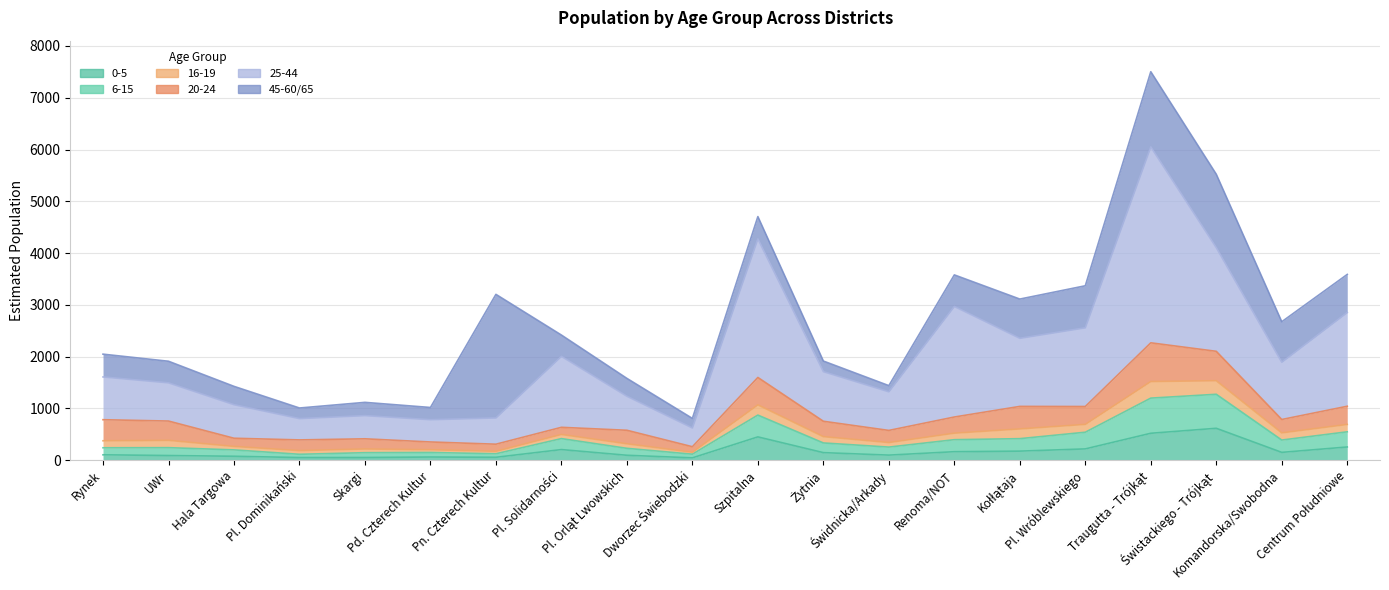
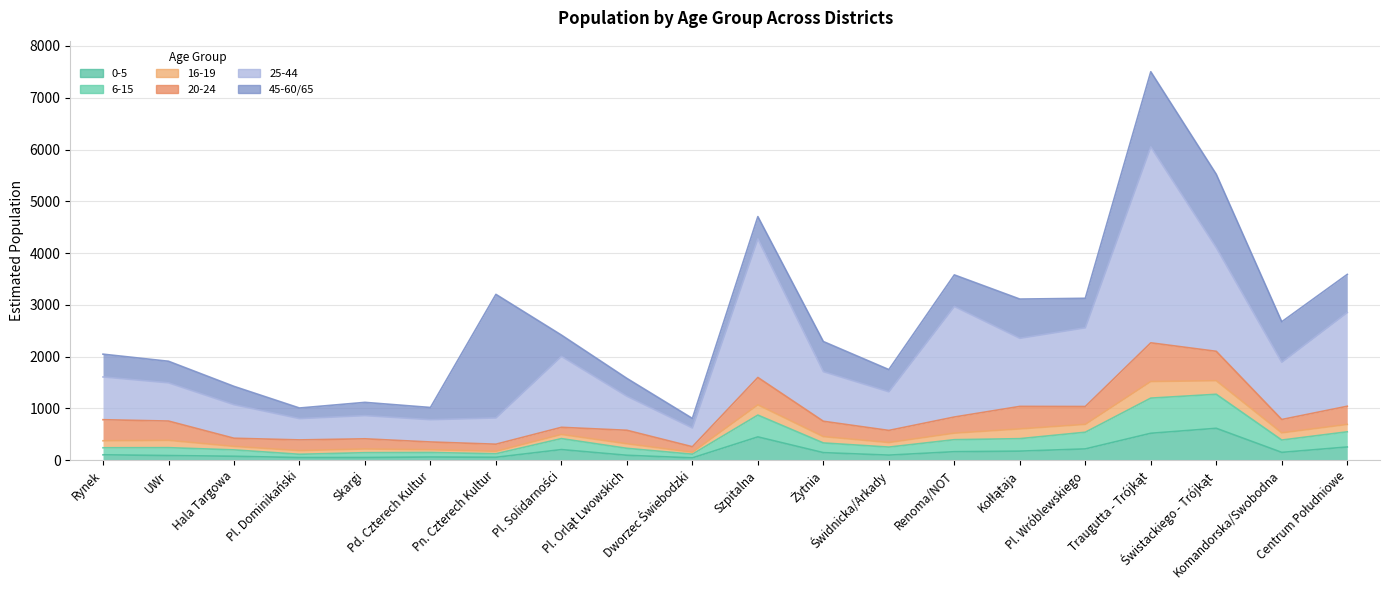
  {
    "25-44": {
      "Rynek": 800,
      "UWr": 700,
      "Hala Targowa": 600,
      "Pl. Dominikański": 400,
      "Skargi": 400,
      "Pd. Czterech Kultur": 400,
      "Pn. Czterech Kultur": 500,
      "Pl. Solidarności": 1400,
      "Pl. Orląt Lwowskich": 700,
      "Dworzec Świebodzki": 400,
      "Szpitalna": 2700,
      "Żytnia": 1000,
      "Świdnicka/Arkady": 700,
      "Renoma/NOT": 2100,
      "Kołłątaja": 1300,
      "Pl. Wróblewskiego": 1500,
      "Traugutta - Trójkąt": 3800,
      "Świstackiego - Trójkąt": 2000,
      "Komandorska/Swobodna": 1100,
      "Centrum Południowe": 1800
    },
    "45-60/65": {
      "Rynek": 400,
      "UWr": 400,
      "Hala Targowa": 400,
      "Pl. Dominikański": 200,
      "Skargi": 300,
      "Pd. Czterech Kultur": 200,
      "Pn. Czterech Kultur": 2400,
      "Pl. Solidarności": 400,
      "Pl. Orląt Lwowskich": 300,
      "Dworzec Świebodzki": 200,
      "Szpitalna": 400,
-     "Żytnia": 200,
-     "Świdnicka/Arkady": 100,
+     "Żytnia": 600,
+     "Świdnicka/Arkady": 400,
      "Renoma/NOT": 600,
      "Kołłątaja": 800,
-     "Pl. Wróblewskiego": 800,
+     "Pl. Wróblewskiego": 600,
      "Traugutta - Trójkąt": 1500,
      "Świstackiego - Trójkąt": 1400,
      "Komandorska/Swobodna": 800,
      "Centrum Południowe": 700
    }
  }
